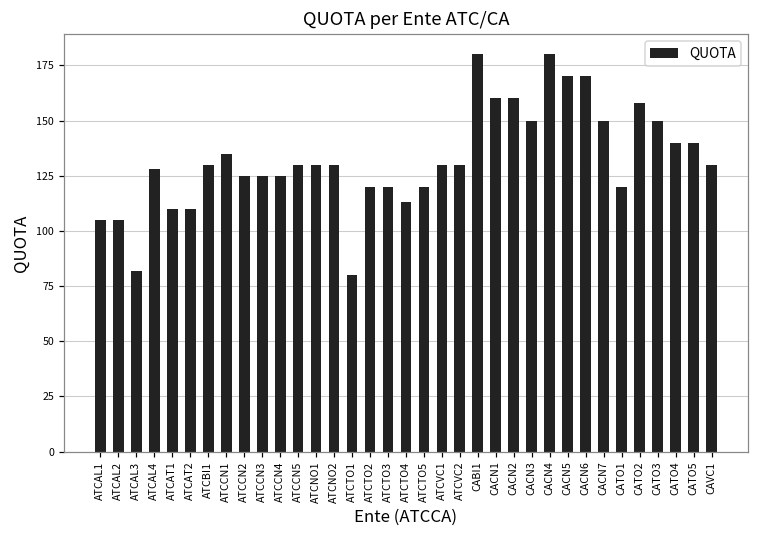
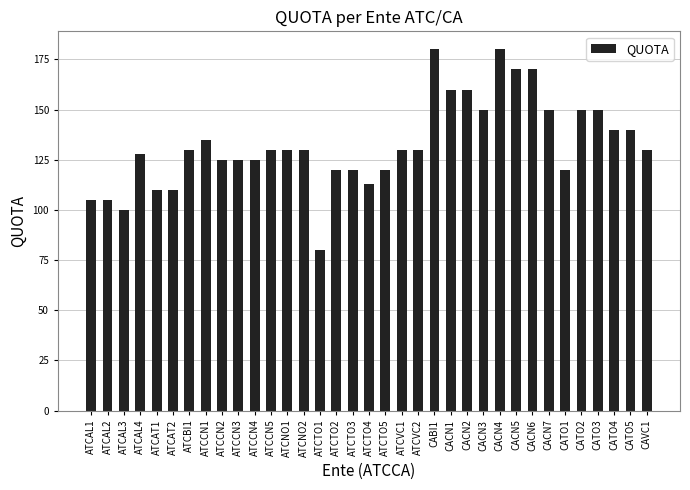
  {
    "ATCAL1": 105,
    "ATCAL2": 105,
-   "ATCAL3": 82,
+   "ATCAL3": 100,
    "ATCAL4": 128,
    "ATCAT1": 110,
    "ATCAT2": 110,
    "ATCBI1": 130,
    "ATCCN1": 135,
    "ATCCN2": 125,
    "ATCCN3": 125,
    "ATCCN4": 125,
    "ATCCN5": 130,
    "ATCNO1": 130,
    "ATCNO2": 130,
    "ATCTO1": 80,
    "ATCTO2": 120,
    "ATCTO3": 120,
    "ATCTO4": 113,
    "ATCTO5": 120,
    "ATCVC1": 130,
    "ATCVC2": 130,
    "CABI1": 180,
    "CACN1": 160,
    "CACN2": 160,
    "CACN3": 150,
    "CACN4": 180,
    "CACN5": 170,
    "CACN6": 170,
    "CACN7": 150,
    "CATO1": 120,
-   "CATO2": 158,
+   "CATO2": 150,
    "CATO3": 150,
    "CATO4": 140,
    "CATO5": 140,
    "CAVC1": 130
  }
